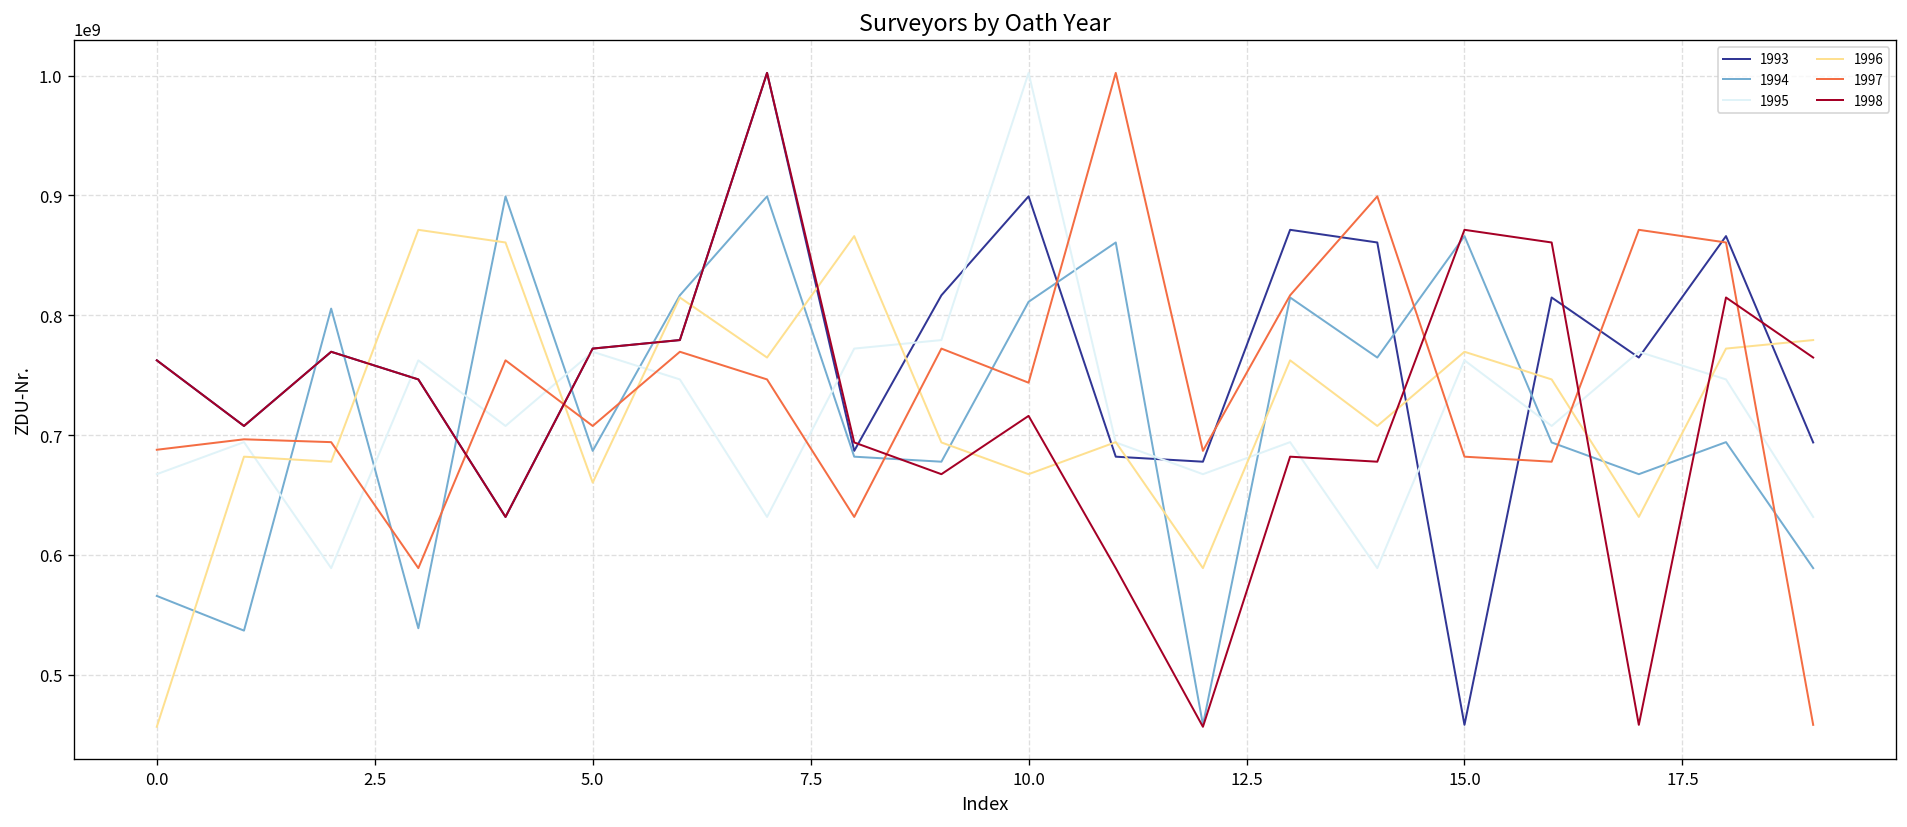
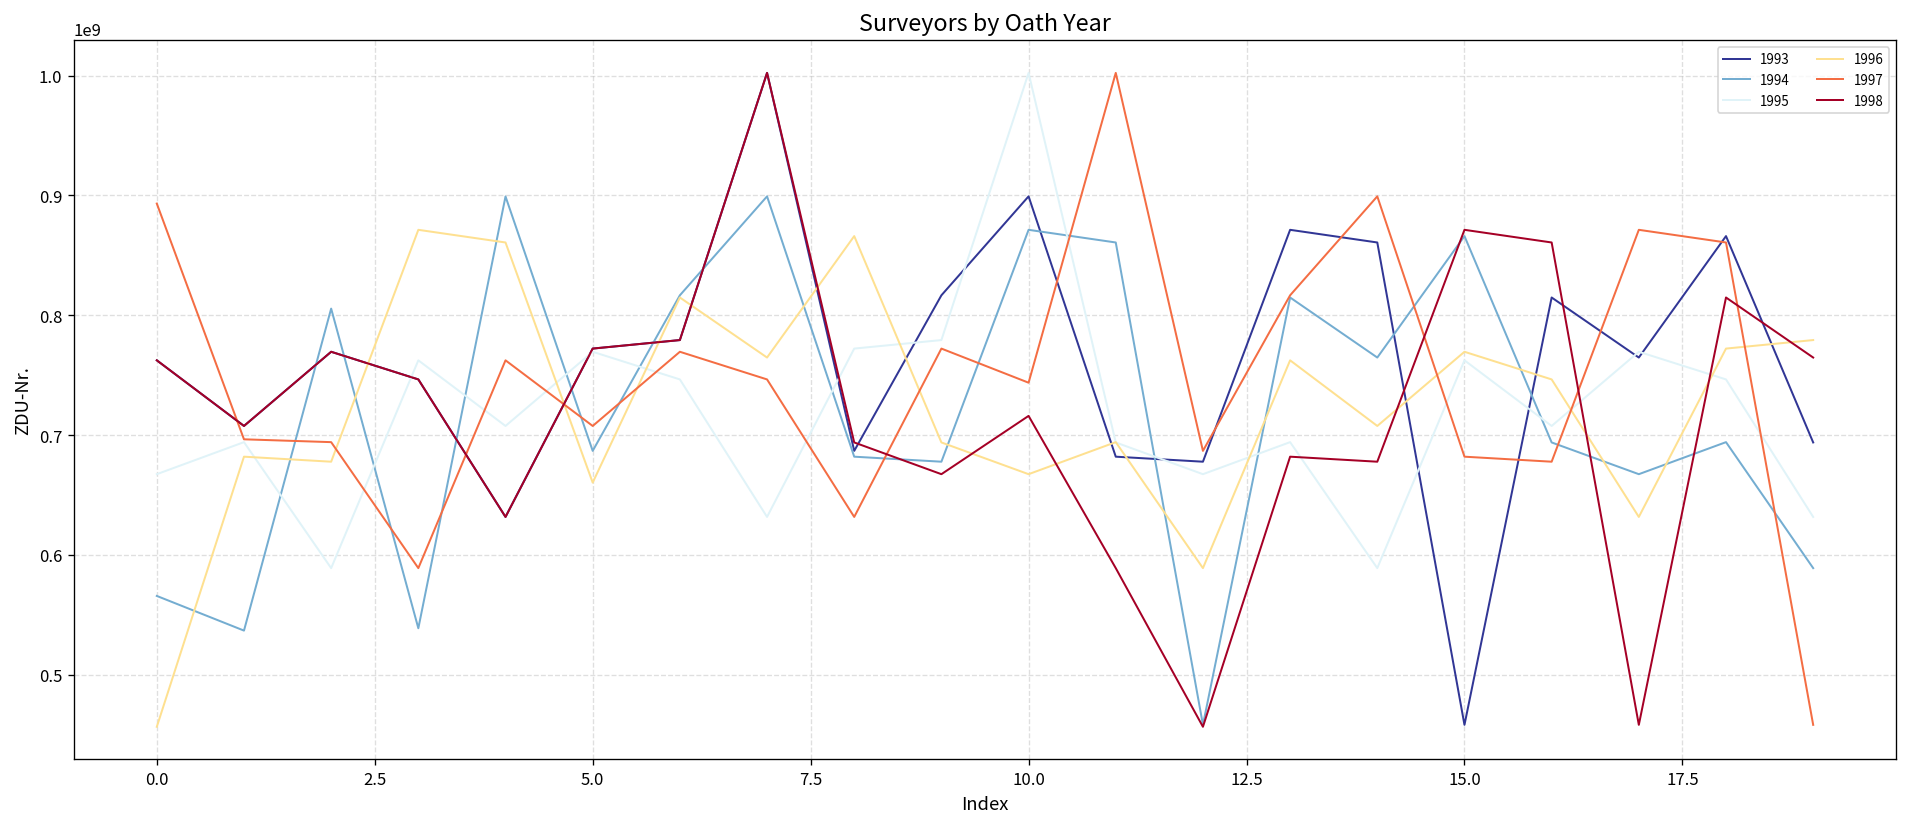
  {
    "1993": {
      "10.0": 900000000,
      "15.0": 460000000
    },
    "1994": {
      "0.0": 570000000,
      "5.0": 690000000,
-     "10.0": 810000000,
+     "10.0": 870000000,
      "15.0": 870000000
    },
    "1995": {
      "0.0": 670000000,
      "5.0": 770000000,
      "10.0": 1000000000,
      "15.0": 760000000
    },
    "1996": {
      "0.0": 460000000,
      "5.0": 660000000,
      "10.0": 670000000,
      "15.0": 770000000
    },
    "1997": {
-     "0.0": 690000000,
+     "0.0": 890000000,
      "5.0": 710000000,
      "10.0": 740000000,
      "15.0": 680000000
    },
    "1998": {
      "10.0": 720000000,
      "15.0": 870000000
    }
  }
